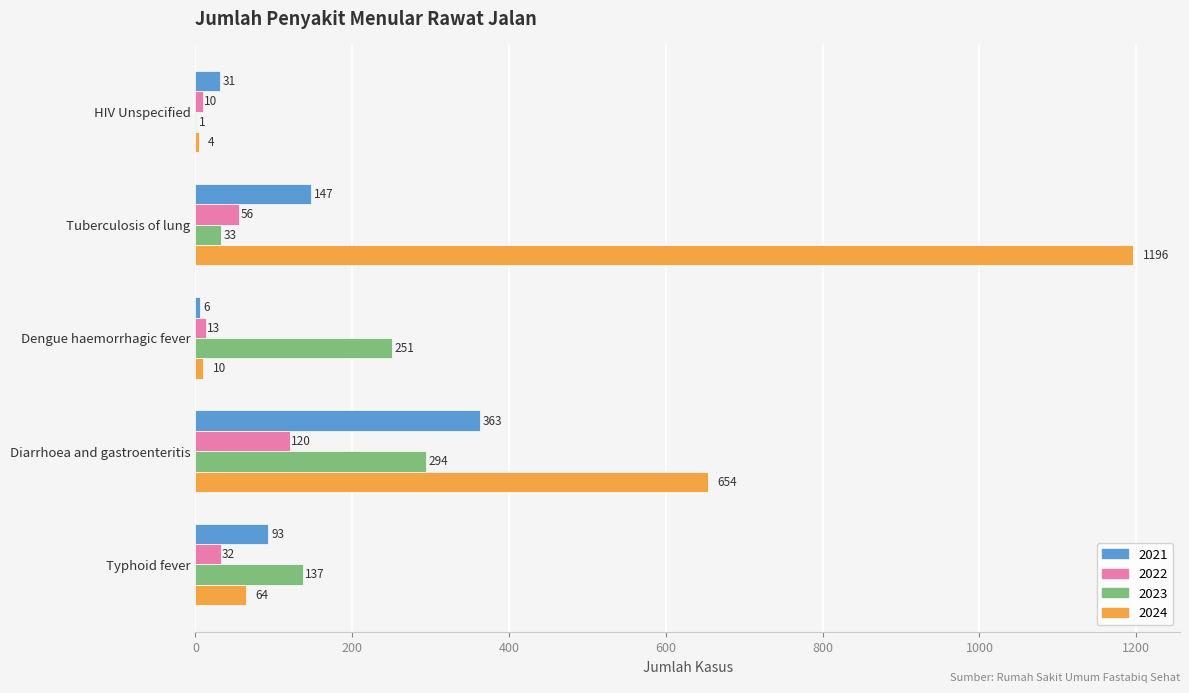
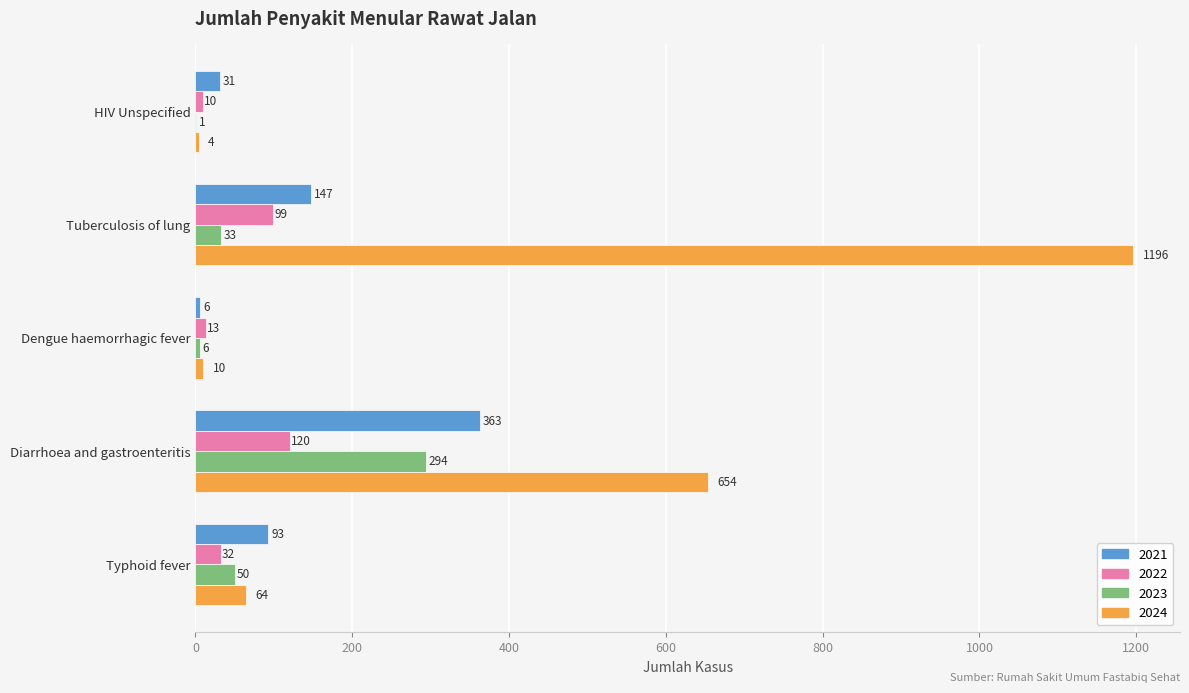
  {
    "2021": {
      "HIV Unspecified": 31,
      "Tuberculosis of lung": 147,
      "Dengue haemorrhagic fever": 6,
      "Diarrhoea and gastroenteritis": 363,
      "Typhoid fever": 93
    },
    "2022": {
      "HIV Unspecified": 10,
-     "Tuberculosis of lung": 56,
+     "Tuberculosis of lung": 99,
      "Dengue haemorrhagic fever": 13,
      "Diarrhoea and gastroenteritis": 120,
      "Typhoid fever": 32
    },
    "2023": {
      "HIV Unspecified": 1,
      "Tuberculosis of lung": 33,
-     "Dengue haemorrhagic fever": 251,
+     "Dengue haemorrhagic fever": 6,
      "Diarrhoea and gastroenteritis": 294,
-     "Typhoid fever": 137
+     "Typhoid fever": 50
    },
    "2024": {
      "HIV Unspecified": 4,
      "Tuberculosis of lung": 1196,
      "Dengue haemorrhagic fever": 10,
      "Diarrhoea and gastroenteritis": 654,
      "Typhoid fever": 64
    }
  }
